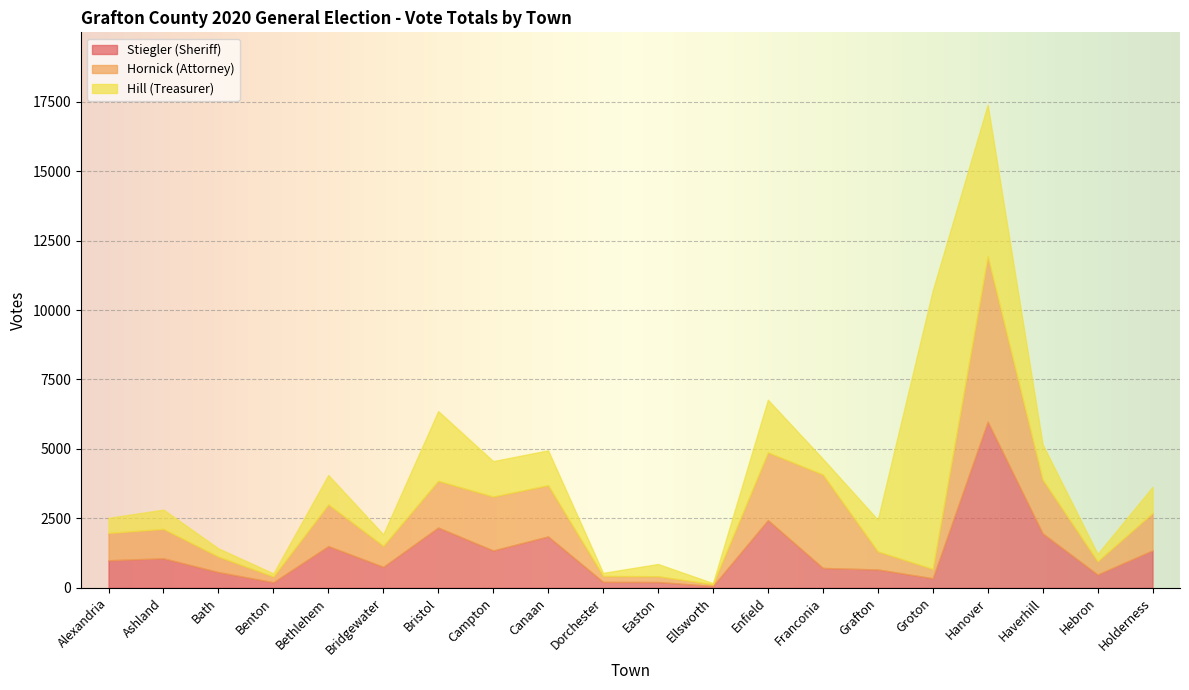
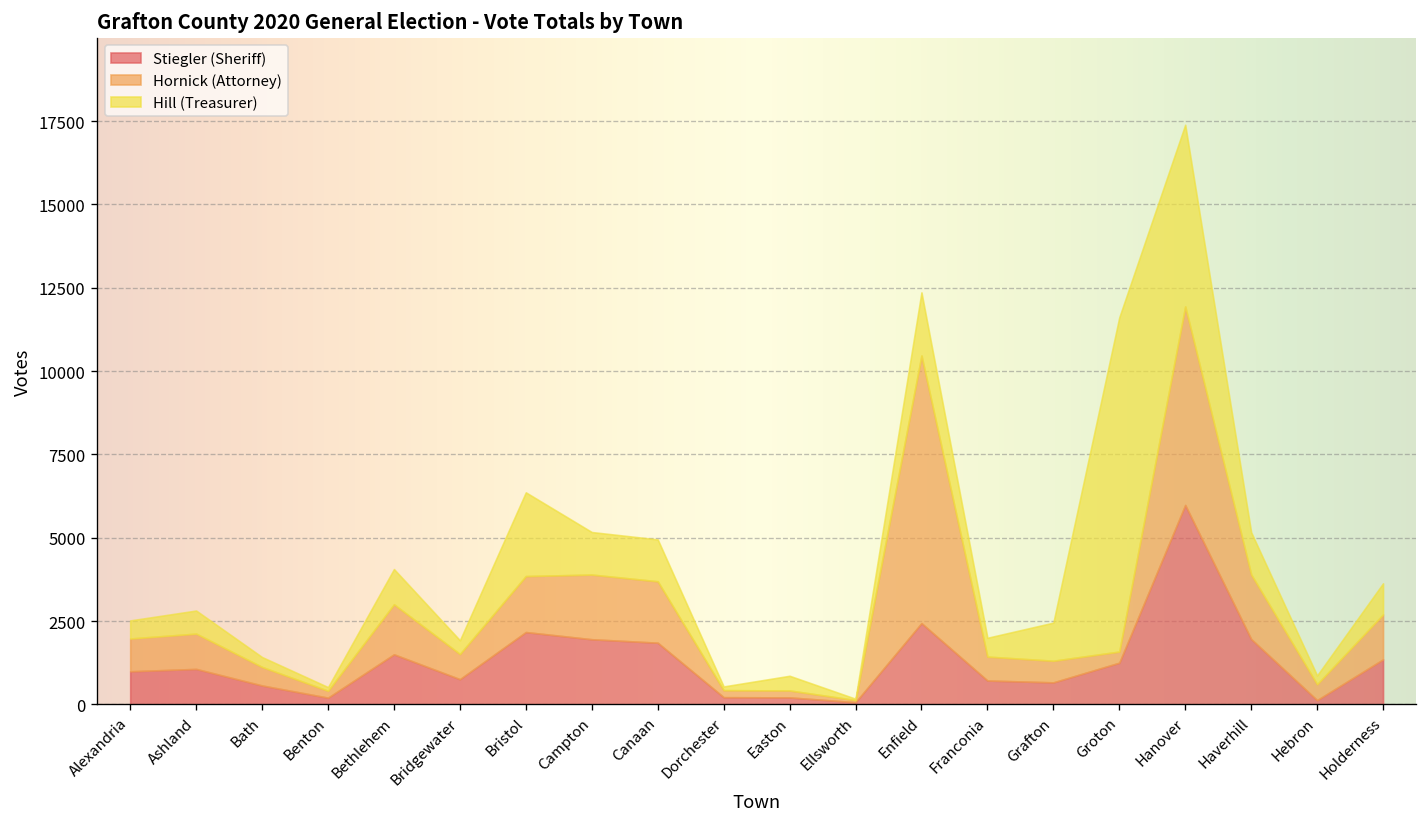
  {
    "Stiegler (Sheriff)": {
      "Alexandria": 1000,
      "Ashland": 1100,
      "Bath": 600,
      "Benton": 200,
      "Bethlehem": 1500,
      "Bridgewater": 800,
      "Bristol": 2200,
-     "Campton": 1300,
+     "Campton": 2000,
      "Canaan": 1800,
      "Dorchester": 200,
      "Easton": 200,
      "Enfield": 2400,
      "Franconia": 700,
      "Grafton": 700,
-     "Groton": 300,
+     "Groton": 1200,
      "Hanover": 6000,
      "Haverhill": 2000,
-     "Hebron": 500,
+     "Hebron": 100,
      "Holderness": 1300
    },
    "Hornick (Attorney)": {
      "Alexandria": 1000,
      "Ashland": 1100,
      "Bath": 600,
      "Benton": 200,
      "Bethlehem": 1500,
      "Bridgewater": 800,
      "Bristol": 1700,
      "Campton": 1900,
      "Canaan": 1800,
      "Dorchester": 200,
      "Easton": 200,
-     "Enfield": 2400,
-     "Franconia": 3400,
+     "Enfield": 8000,
+     "Franconia": 700,
      "Grafton": 600,
      "Groton": 300,
      "Hanover": 6000,
      "Haverhill": 1900,
      "Hebron": 500,
      "Holderness": 1300
    },
    "Hill (Treasurer)": {
      "Alexandria": 500,
      "Ashland": 700,
      "Bath": 300,
      "Benton": 100,
      "Bethlehem": 1100,
      "Bridgewater": 400,
      "Bristol": 2500,
      "Campton": 1300,
      "Canaan": 1300,
      "Dorchester": 100,
      "Easton": 400,
      "Enfield": 1900,
      "Franconia": 600,
      "Grafton": 1100,
      "Groton": 10000,
      "Hanover": 5500,
      "Haverhill": 1300,
      "Hebron": 300,
      "Holderness": 900
    }
  }
